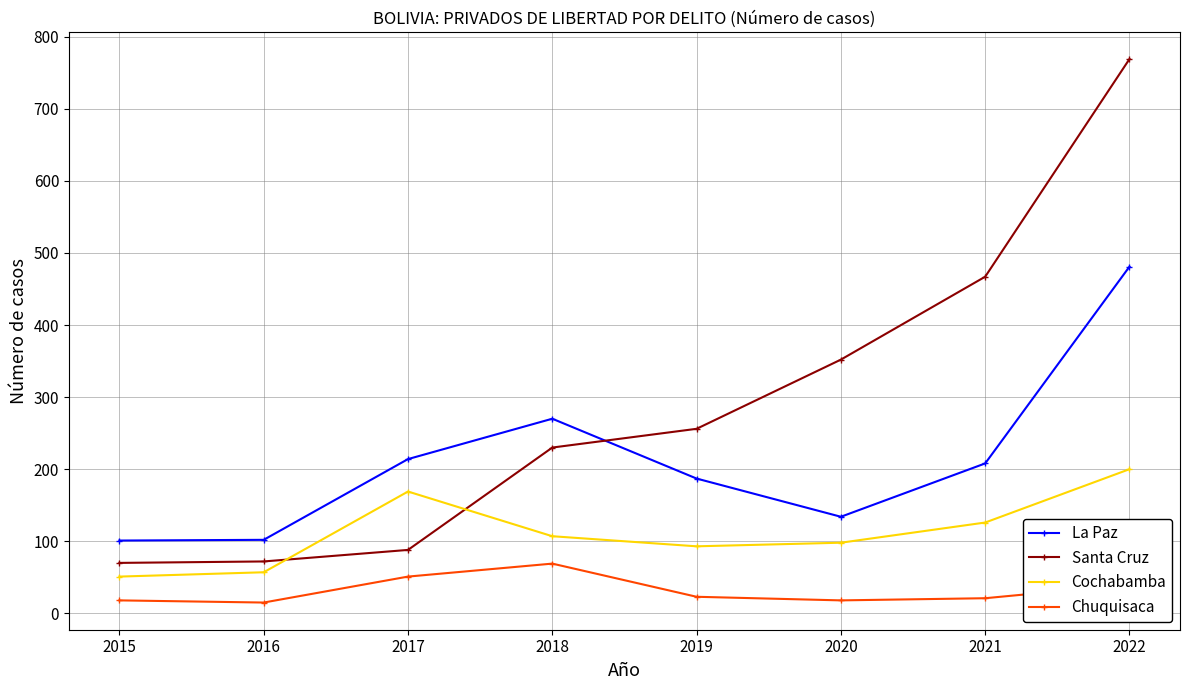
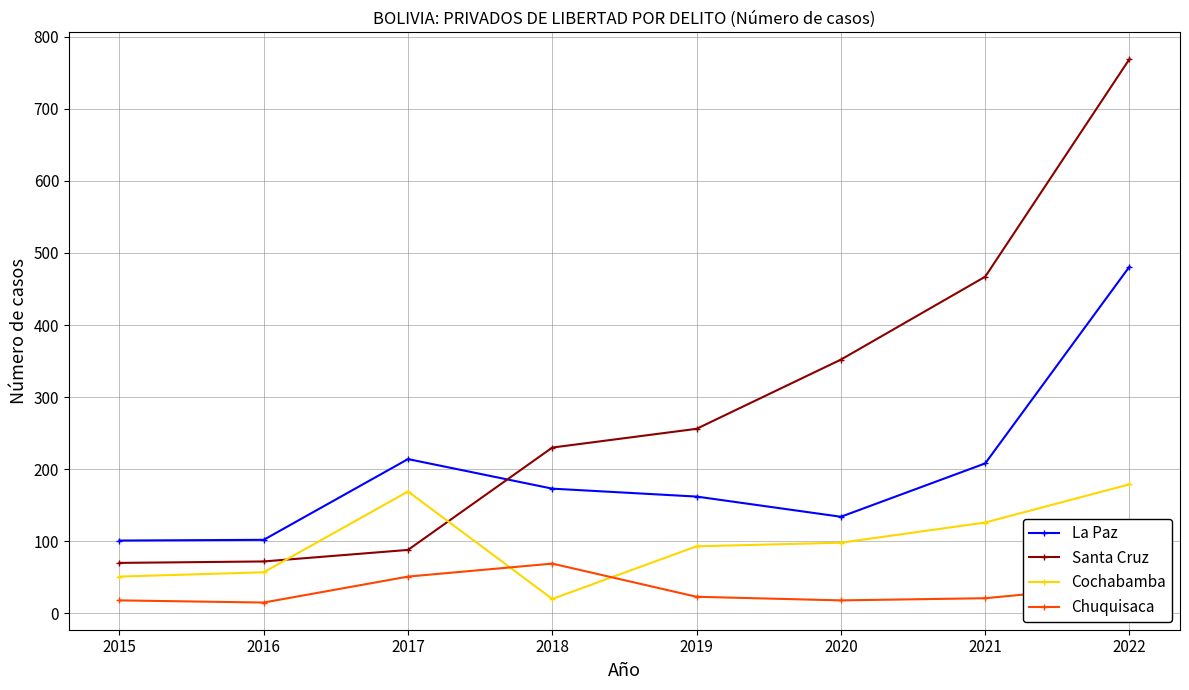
  {
    "La Paz": {
      "2015": 100,
      "2016": 100,
      "2017": 210,
-     "2018": 270,
-     "2019": 190,
+     "2018": 170,
+     "2019": 160,
      "2020": 130,
      "2021": 210,
      "2022": 480
    },
    "Santa Cruz": {
      "2015": 70,
      "2016": 70,
      "2017": 90,
      "2018": 230,
      "2019": 260,
      "2020": 350,
      "2021": 470,
      "2022": 770
    },
    "Cochabamba": {
      "2015": 50,
      "2016": 60,
      "2017": 170,
-     "2018": 110,
+     "2018": 20,
      "2019": 90,
      "2020": 100,
      "2021": 130,
-     "2022": 200
+     "2022": 180
    },
    "Chuquisaca": {
      "2015": 20,
      "2016": 20,
      "2017": 50,
      "2018": 70,
      "2019": 20,
      "2020": 20,
      "2021": 20
    }
  }
